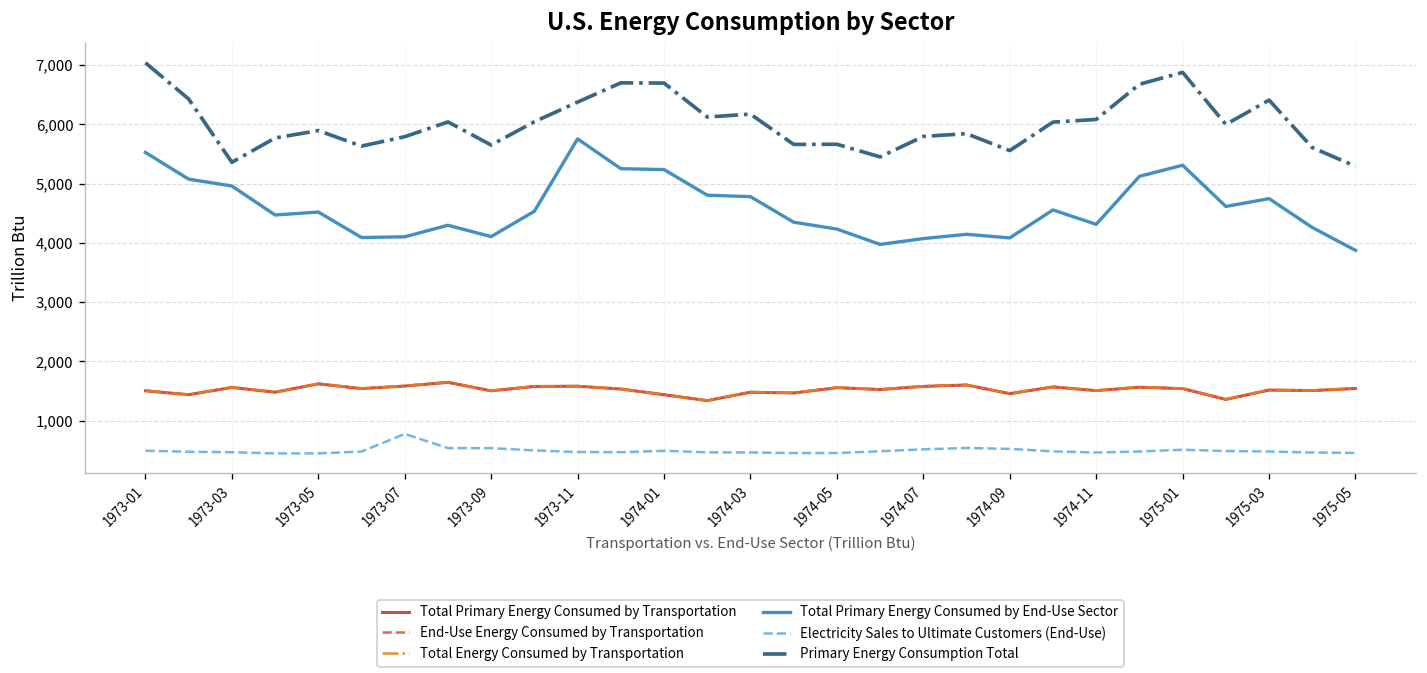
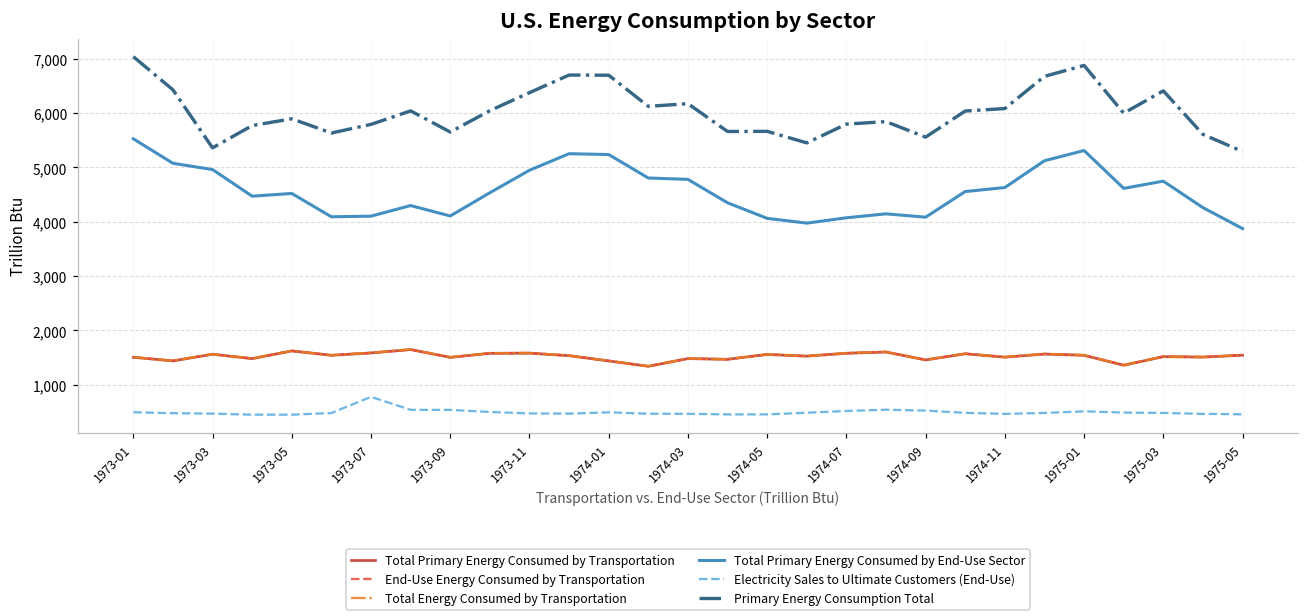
  {
    "Total Primary Energy Consumed by End-Use Sector": {
      "1973-01": "5,500",
      "1973-03": "5,000",
      "1973-05": "4,500",
      "1973-07": "4,100",
      "1973-09": "4,100",
-     "1973-11": "5,800",
+     "1973-11": "4,900",
      "1974-01": "5,200",
      "1974-03": "4,800",
-     "1974-05": "4,200",
+     "1974-05": "4,100",
      "1974-07": "4,100",
      "1974-09": "4,100",
-     "1974-11": "4,300",
+     "1974-11": "4,600",
      "1975-01": "5,300",
      "1975-03": "4,700",
      "1975-05": "3,900"
    },
    "Electricity Sales to Ultimate Customers (End-Use)": {
      "1973-01": "500",
      "1973-03": "500",
      "1973-05": "400",
      "1973-07": "800",
      "1973-09": "500",
      "1973-11": "500",
      "1974-01": "500",
      "1974-03": "500",
      "1974-05": "500",
      "1974-07": "500",
      "1974-09": "500",
      "1974-11": "500",
      "1975-01": "500",
      "1975-03": "500",
      "1975-05": "500"
    },
    "Primary Energy Consumption Total": {
      "1973-01": "7,000",
      "1973-03": "5,400",
      "1973-05": "5,900",
      "1973-07": "5,800",
      "1973-09": "5,700",
      "1973-11": "6,400",
      "1974-01": "6,700",
      "1974-03": "6,200",
      "1974-05": "5,700",
      "1974-07": "5,800",
      "1974-09": "5,600",
      "1974-11": "6,100",
      "1975-01": "6,900",
      "1975-03": "6,400",
      "1975-05": "5,300"
    }
  }
